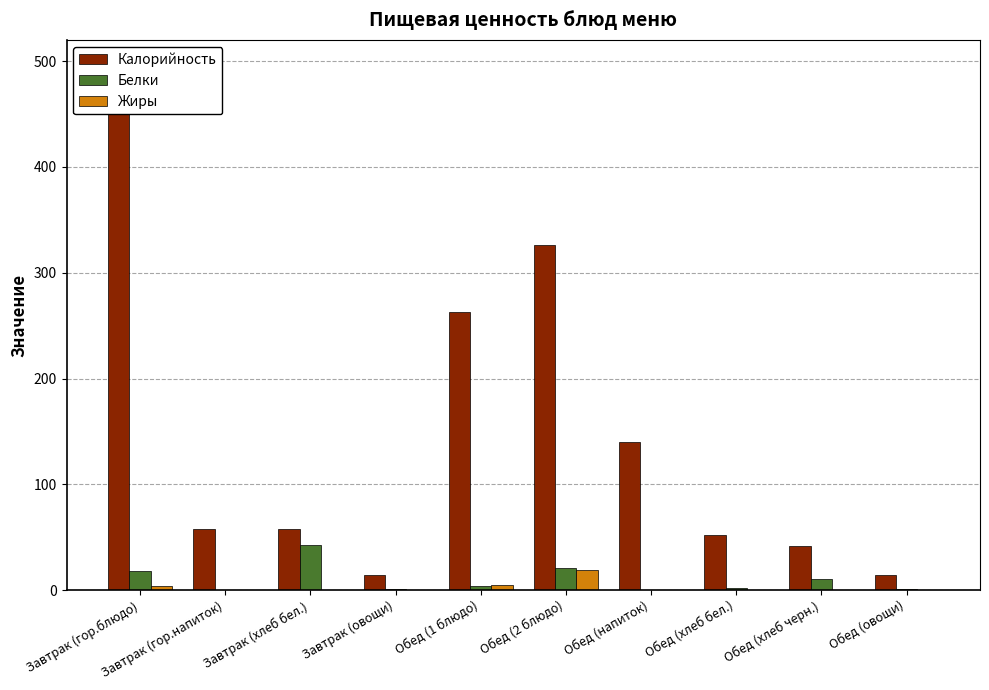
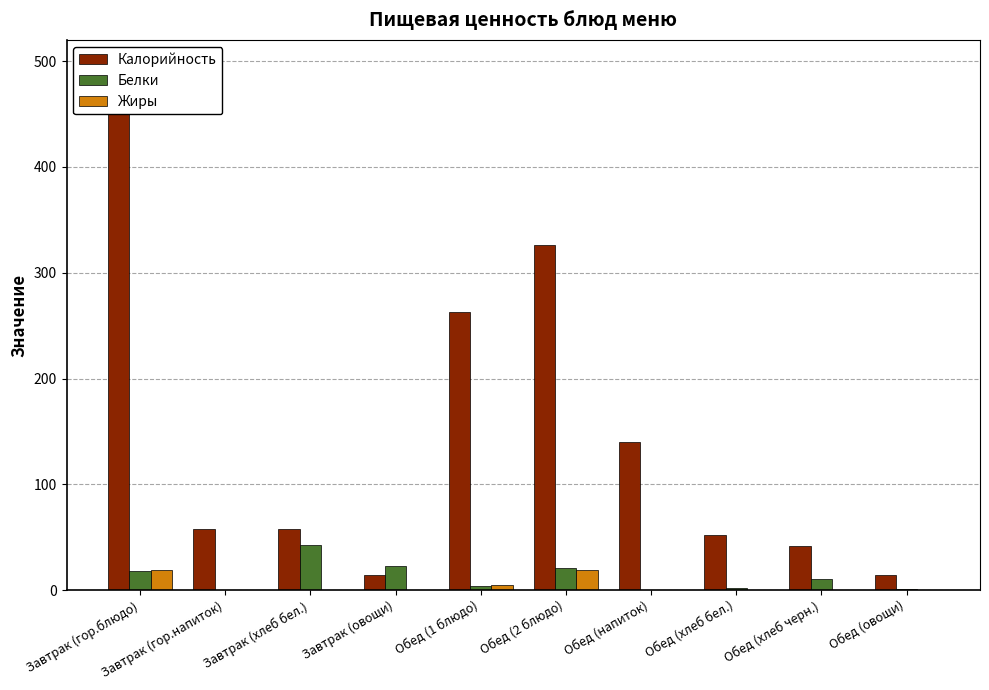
  {
    "Калорийность": {
      "Завтрак (гор.напиток)": 58,
      "Завтрак (хлеб бел.)": 58,
      "Завтрак (овощи)": 14,
      "Обед (1 блюдо)": 263,
      "Обед (2 блюдо)": 326,
      "Обед (напиток)": 140,
      "Обед (хлеб бел.)": 52,
      "Обед (хлеб черн.)": 42,
      "Обед (овощи)": 14
    },
    "Белки": {
      "Завтрак (гор.блюдо)": 18,
      "Завтрак (хлеб бел.)": 43,
-     "Завтрак (овощи)": 1,
+     "Завтрак (овощи)": 23,
      "Обед (1 блюдо)": 4,
      "Обед (2 блюдо)": 21,
      "Обед (хлеб черн.)": 11
    },
    "Жиры": {
-     "Завтрак (гор.блюдо)": 4,
+     "Завтрак (гор.блюдо)": 20,
      "Завтрак (гор.напиток)": 0,
      "Завтрак (овощи)": 0,
      "Обед (1 блюдо)": 5,
      "Обед (2 блюдо)": 20,
      "Обед (напиток)": 0,
      "Обед (овощи)": 0
    }
  }
